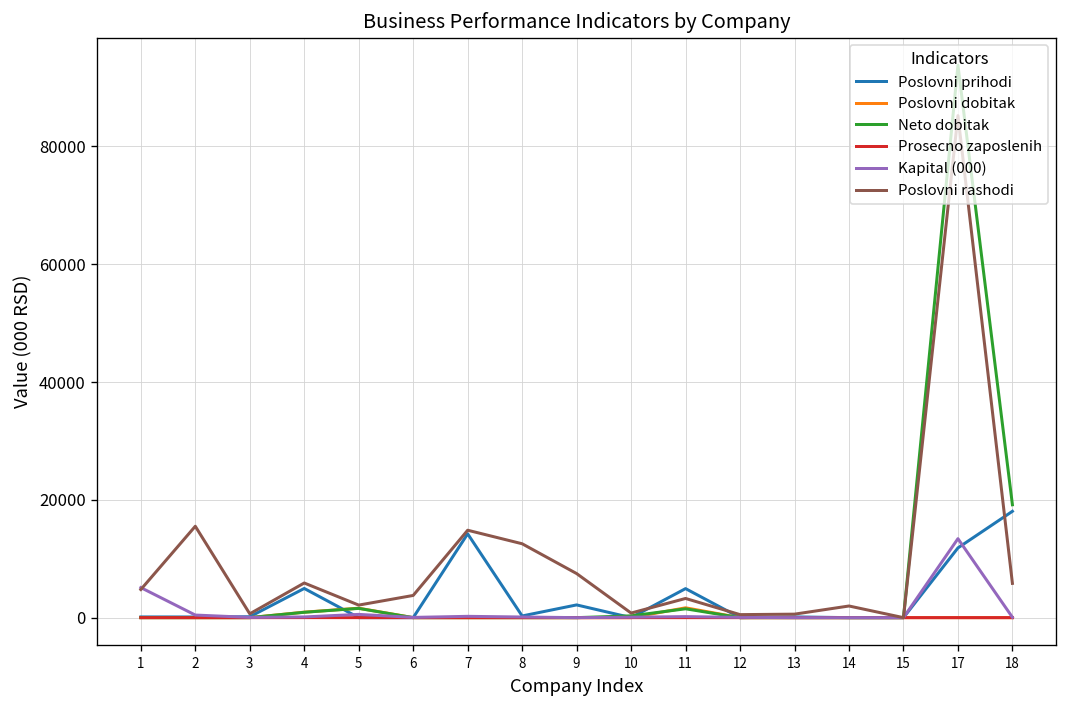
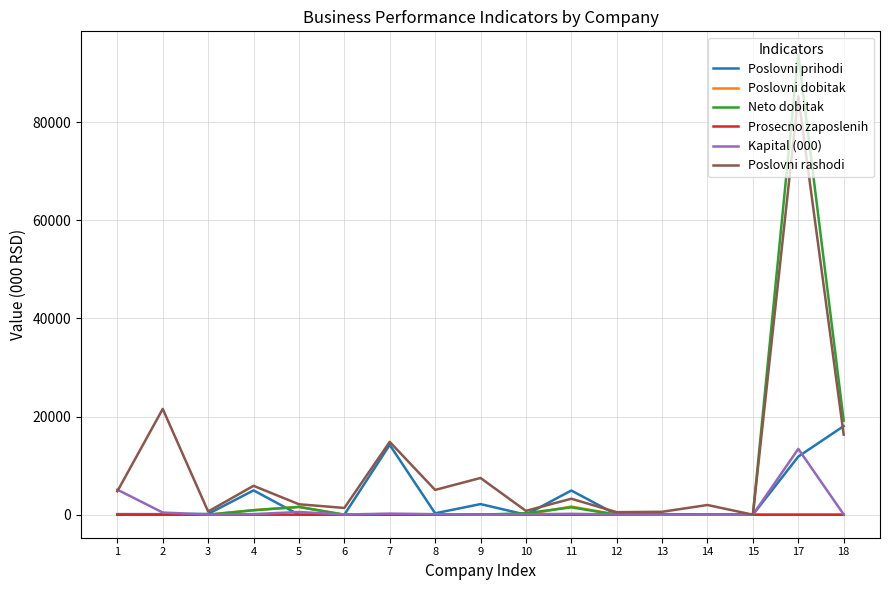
  {
    "Poslovni prihodi": {
      "4": 5000,
      "7": 14000,
      "9": 2000,
      "11": 5000,
      "17": 12000,
      "18": 18000
    },
    "Neto dobitak": {
      "18": 19000
    },
    "Kapital (000)": {
      "5": 1000,
      "17": 13000
    },
    "Poslovni rashodi": {
-     "2": 16000,
+     "2": 22000,
      "4": 6000,
      "5": 2000,
-     "6": 4000,
+     "6": 1000,
      "7": 15000,
-     "8": 13000,
+     "8": 5000,
      "9": 7000,
      "11": 3000,
      "14": 2000,
-     "18": 6000
+     "18": 16000
    }
  }
